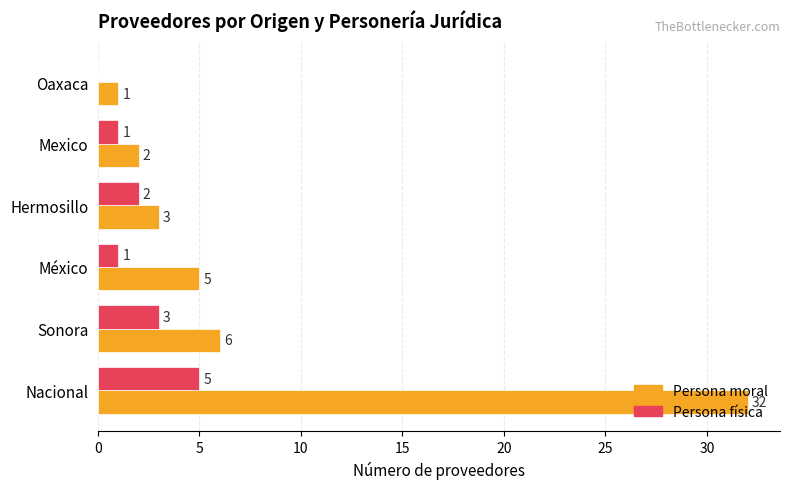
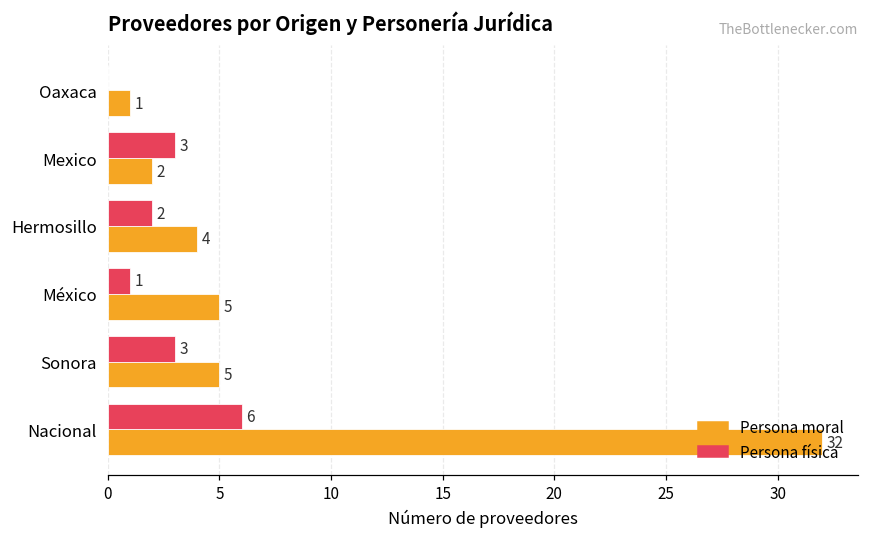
  {
    "Persona moral": {
      "Oaxaca": 1,
      "Mexico": 2,
-     "Hermosillo": 3,
+     "Hermosillo": 4,
      "México": 5,
-     "Sonora": 6,
+     "Sonora": 5,
      "Nacional": 32
    },
    "Persona física": {
-     "Mexico": 1,
+     "Mexico": 3,
      "Hermosillo": 2,
      "México": 1,
      "Sonora": 3,
-     "Nacional": 5
+     "Nacional": 6
    }
  }
